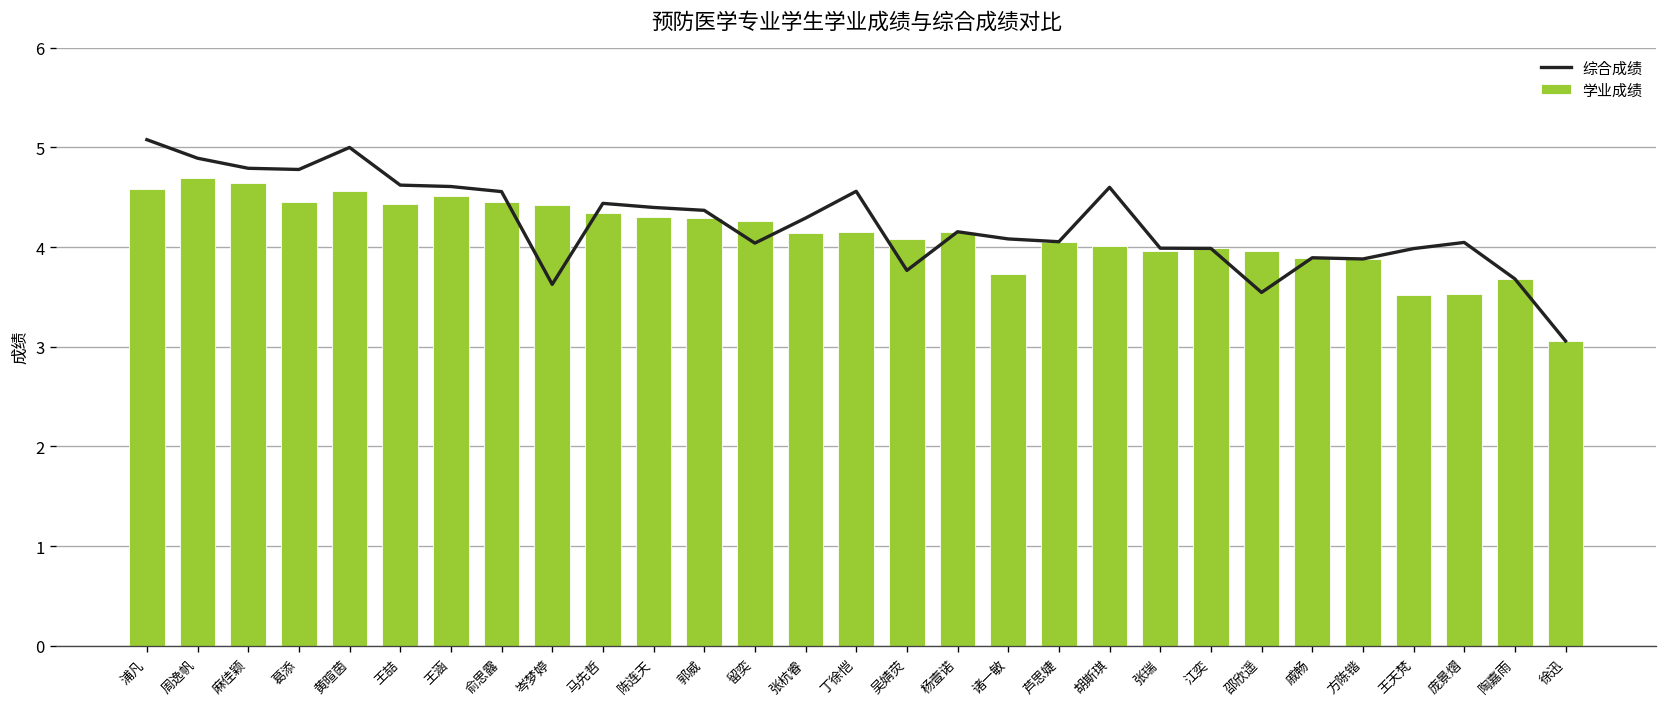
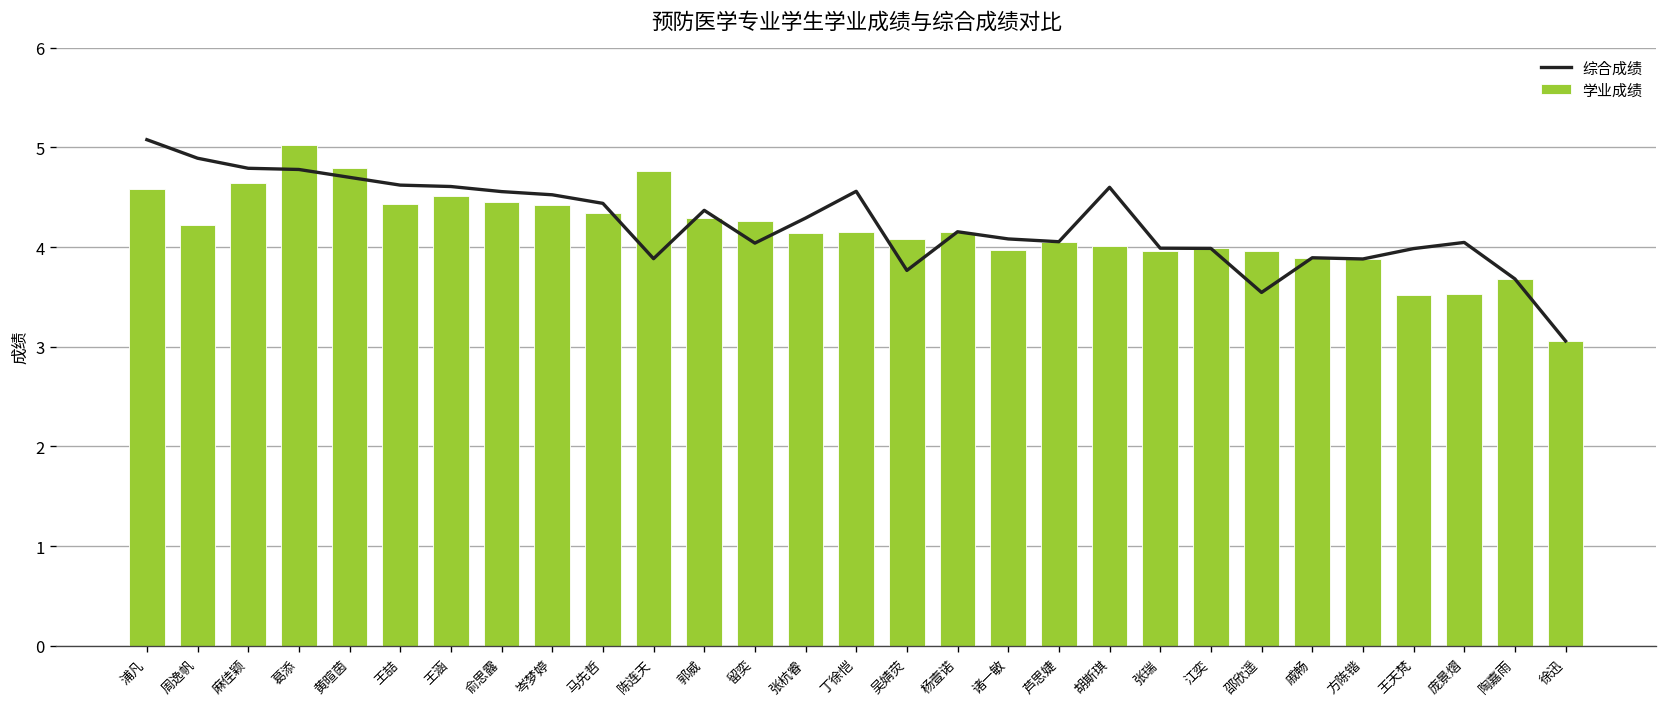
  {
    "综合成绩": {
      "浦凡": 5.1,
      "周逸帆": 4.9,
      "麻佳颖": 4.8,
      "葛添": 4.8,
-     "黄暄茵": 5.0,
+     "黄暄茵": 4.7,
      "王喆": 4.6,
      "王涵": 4.6,
      "俞思露": 4.6,
-     "岑梦婷": 3.6,
+     "岑梦婷": 4.5,
      "马先哲": 4.4,
-     "陈连天": 4.4,
+     "陈连天": 3.9,
      "郭威": 4.4,
      "留奕": 4.0,
      "张杭睿": 4.3,
      "丁徐恺": 4.6,
      "吴婧荧": 3.8,
      "杨壹诺": 4.2,
      "诸一敏": 4.1,
      "芦思婕": 4.1,
      "胡斯琪": 4.6,
      "张瑞": 4.0,
      "江奕": 4.0,
      "邵欣遥": 3.5,
      "戚畅": 3.9,
      "方陈锴": 3.9,
      "王天梵": 4.0,
      "庞景熠": 4.0,
      "陶嘉雨": 3.7,
      "徐迅": 3.1
    },
    "学业成绩": {
      "浦凡": 4.6,
-     "周逸帆": 4.7,
+     "周逸帆": 4.2,
      "麻佳颖": 4.6,
-     "葛添": 4.4,
-     "黄暄茵": 4.6,
+     "葛添": 5.0,
+     "黄暄茵": 4.8,
      "王喆": 4.4,
      "王涵": 4.5,
      "俞思露": 4.5,
      "岑梦婷": 4.4,
      "马先哲": 4.3,
-     "陈连天": 4.3,
+     "陈连天": 4.8,
      "郭威": 4.3,
      "留奕": 4.3,
      "张杭睿": 4.1,
      "丁徐恺": 4.2,
      "吴婧荧": 4.1,
      "杨壹诺": 4.2,
-     "诸一敏": 3.7,
+     "诸一敏": 4.0,
      "芦思婕": 4.1,
      "胡斯琪": 4.0,
      "张瑞": 4.0,
      "江奕": 4.0,
      "邵欣遥": 4.0,
      "戚畅": 3.9,
      "方陈锴": 3.9,
      "王天梵": 3.5,
      "庞景熠": 3.5,
      "陶嘉雨": 3.7,
      "徐迅": 3.1
    }
  }
